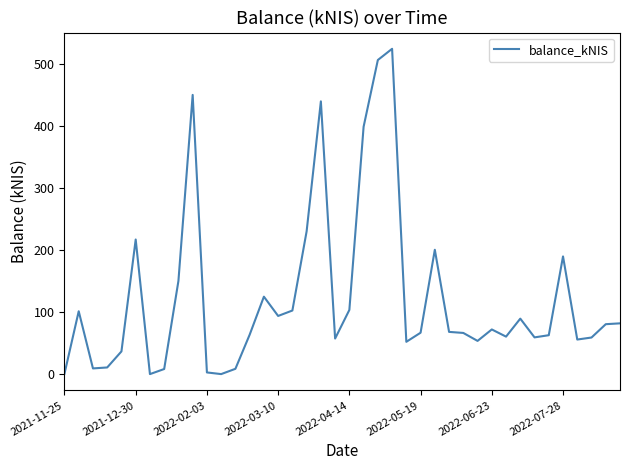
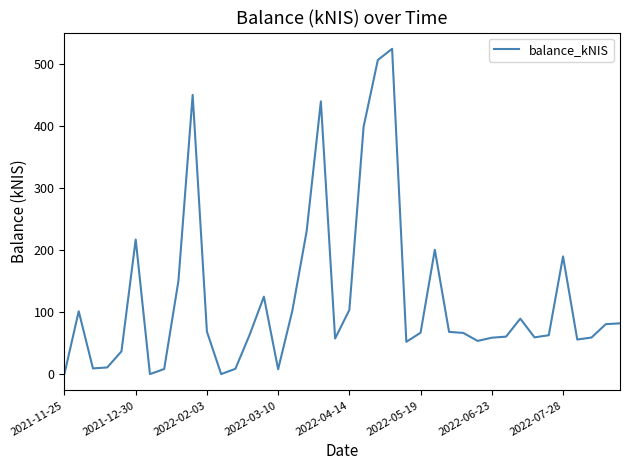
  {
    "2021-11-25": 0,
    "2021-12-30": 220,
-   "2022-02-03": 0,
-   "2022-03-10": 90,
+   "2022-02-03": 70,
+   "2022-03-10": 10,
    "2022-04-14": 100,
    "2022-05-19": 70,
-   "2022-06-23": 70,
+   "2022-06-23": 60,
    "2022-07-28": 190
  }
